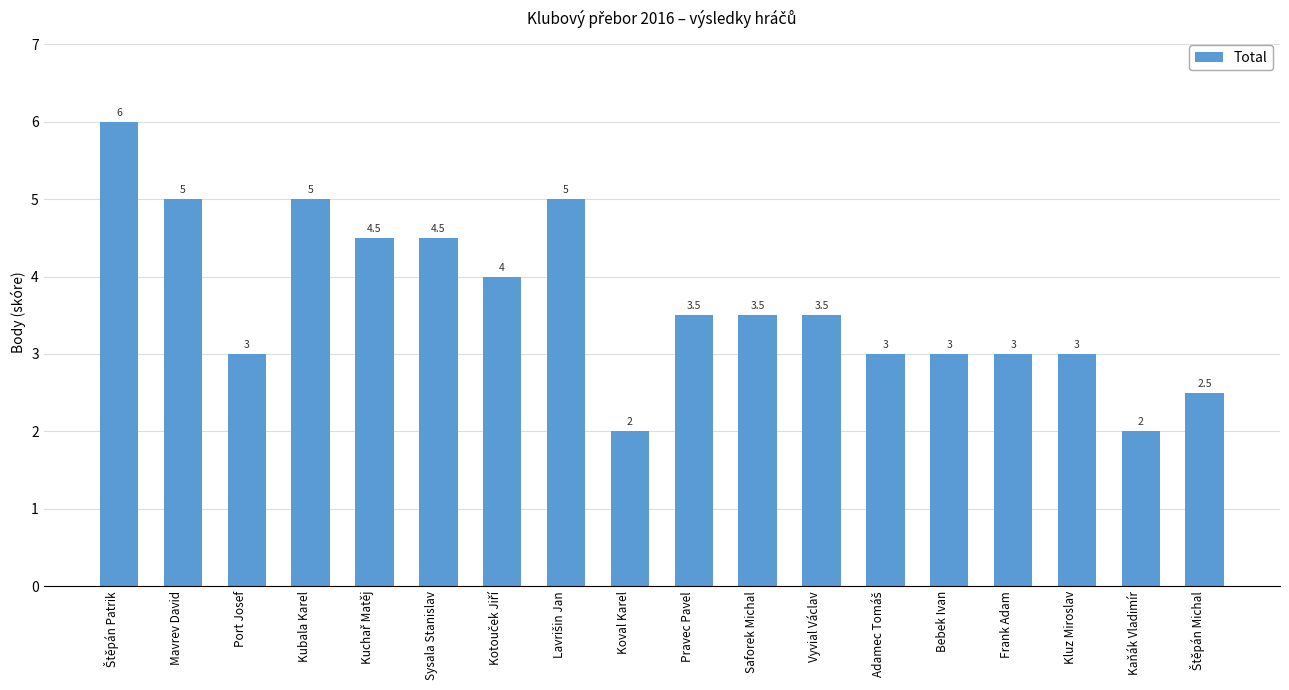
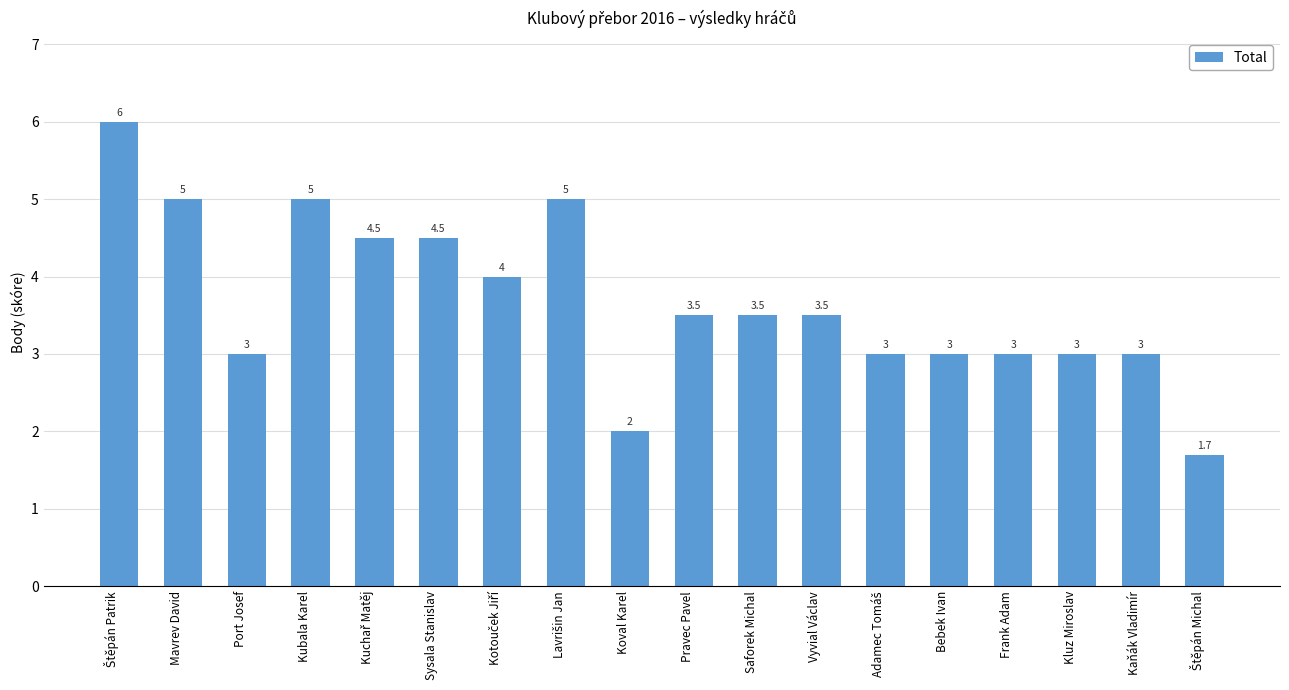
  {
    "Štěpán Patrik": 6,
    "Mavrev David": 5,
    "Port Josef": 3,
    "Kubala Karel": 5,
    "Kuchař Matěj": 4.5,
    "Sysala Stanislav": 4.5,
    "Kotouček Jiří": 4,
    "Lavrišin Jan": 5,
    "Koval Karel": 2,
    "Pravec Pavel": 3.5,
    "Saforek Michal": 3.5,
    "Vyvial Václav": 3.5,
    "Adamec Tomáš": 3,
    "Bebek Ivan": 3,
    "Frank Adam": 3,
    "Kluz Miroslav": 3,
-   "Kaňák Vladimír": 2,
-   "Štěpán Michal": 2.5
+   "Kaňák Vladimír": 3,
+   "Štěpán Michal": 1.7
  }
